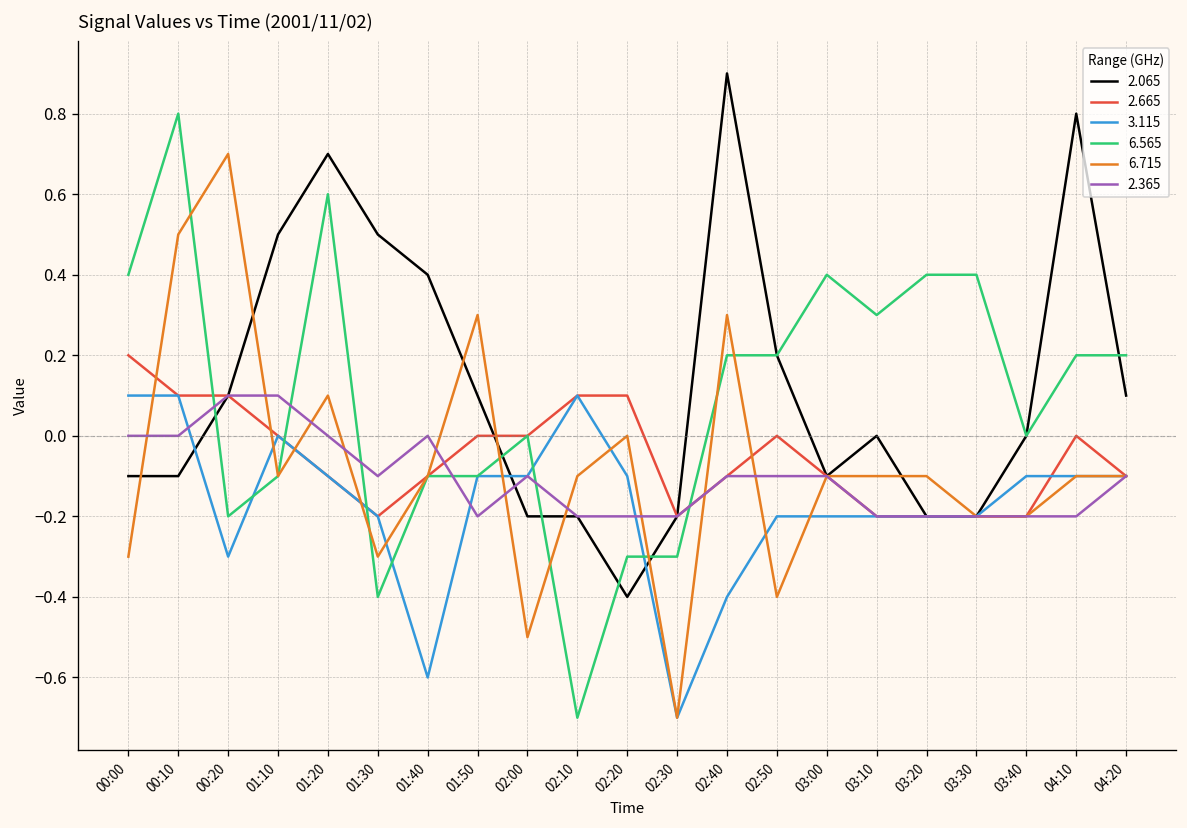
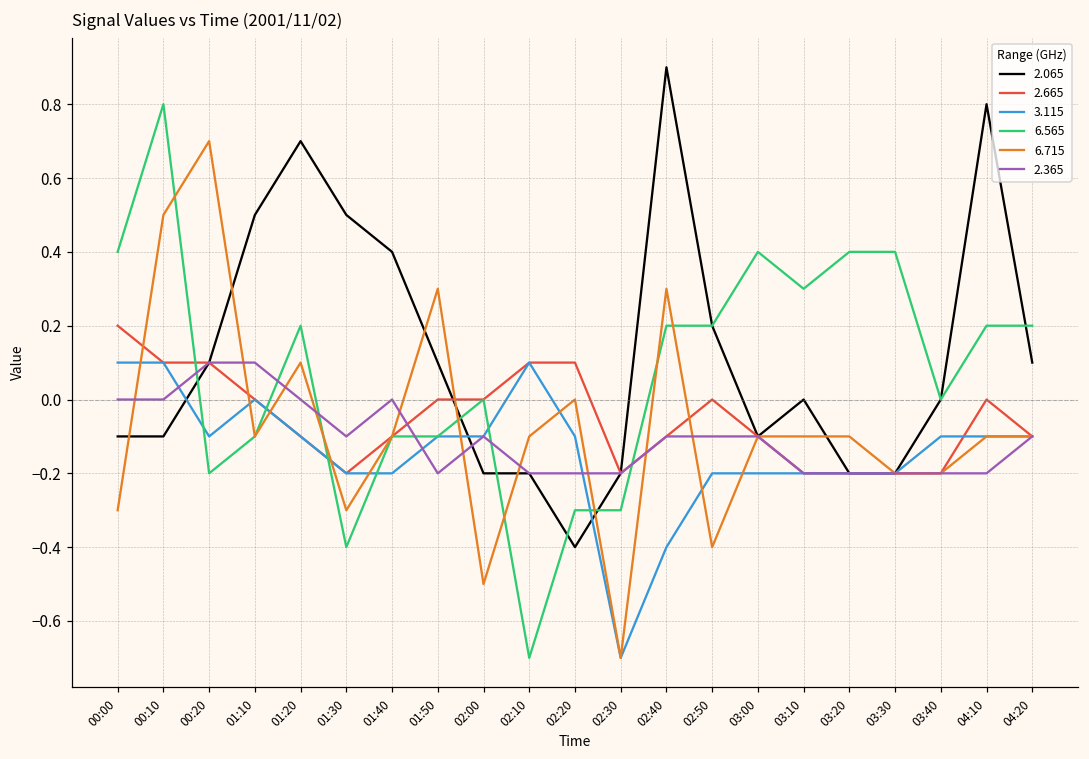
  {
    "2.065": {
      "00:00": -0.1,
      "00:10": -0.1,
      "01:10": 0.5,
      "01:20": 0.7,
      "01:30": 0.5,
      "01:40": 0.4,
      "01:50": 0.1,
      "02:00": -0.2,
      "02:20": -0.4,
      "02:40": 0.9,
      "03:10": 0.0,
      "04:10": 0.8,
      "04:20": 0.1
    },
    "3.115": {
      "00:00": 0.1,
-     "00:20": -0.3,
-     "01:40": -0.6,
+     "00:20": -0.1,
+     "01:40": -0.2,
      "02:20": -0.1,
      "02:40": -0.4,
      "02:50": -0.2,
      "03:00": -0.2,
      "03:40": -0.1
    },
    "6.565": {
      "00:00": 0.4,
      "00:10": 0.8,
      "00:20": -0.2,
-     "01:20": 0.6,
+     "01:20": 0.2,
      "01:30": -0.4,
      "02:10": -0.7,
      "02:20": -0.3,
      "02:30": -0.3,
      "02:40": 0.2,
      "03:00": 0.4,
      "03:10": 0.3,
      "03:20": 0.4,
      "03:30": 0.4,
      "04:10": 0.2,
      "04:20": 0.2
    },
    "2.365": {
      "00:00": 0.0,
      "00:10": 0.0,
      "01:10": 0.1,
      "01:20": 0.0,
      "01:30": -0.1,
      "01:40": 0.0,
      "01:50": -0.2,
      "02:20": -0.2,
      "02:50": -0.1,
      "04:10": -0.2
    }
  }
